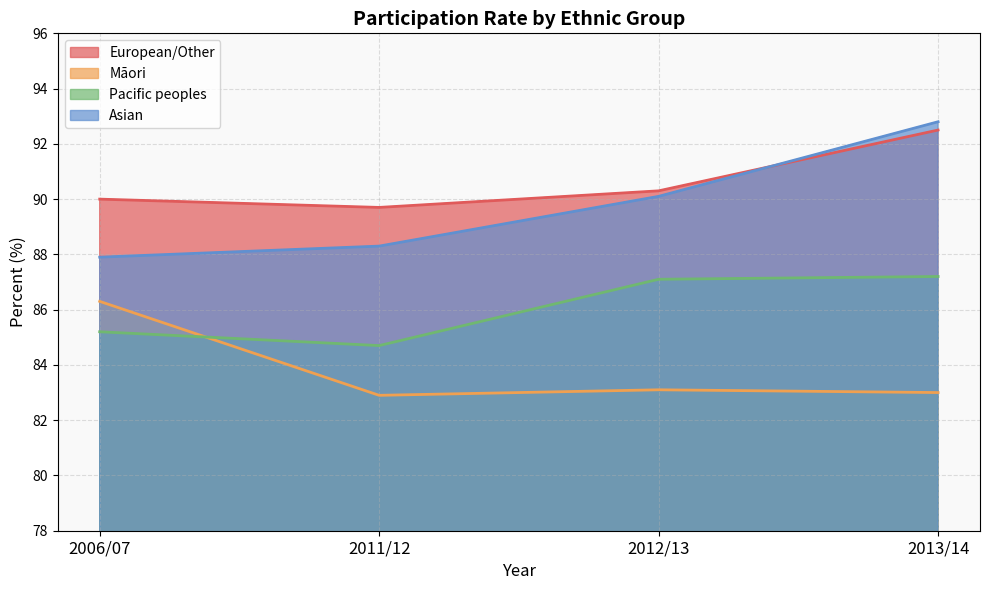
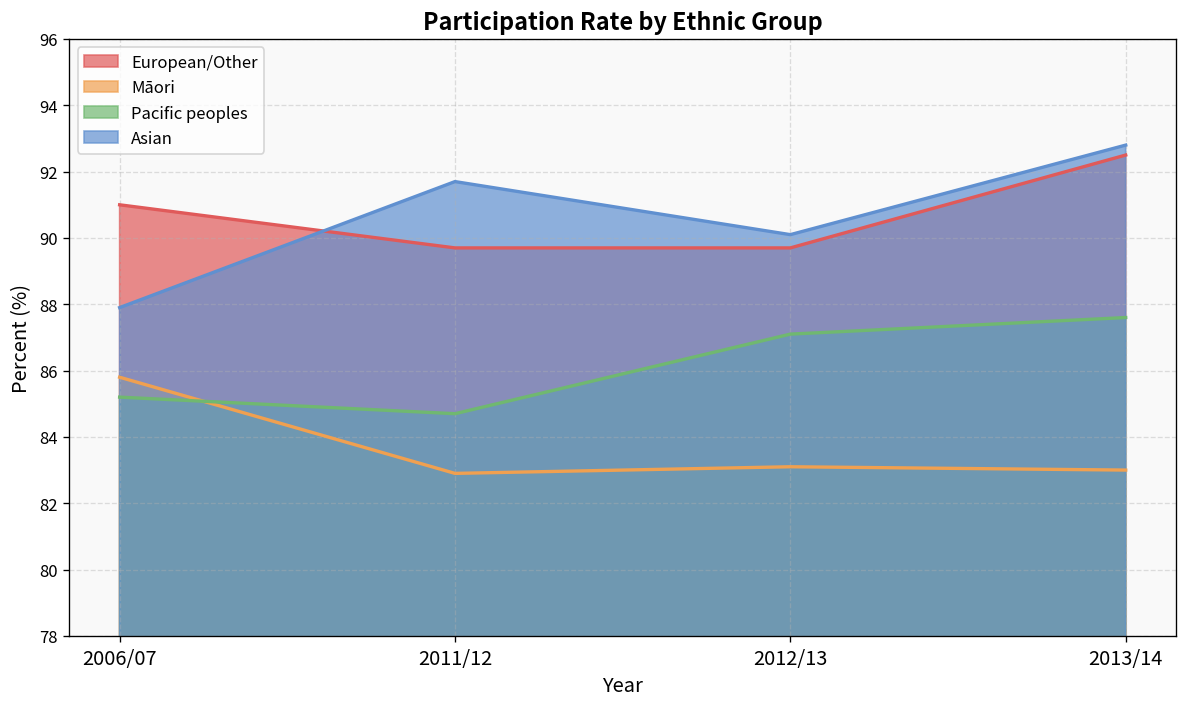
  {
    "European/Other": {
-     "2006/07": 90,
+     "2006/07": 91,
      "2011/12": 89.7,
-     "2012/13": 90.3,
+     "2012/13": 89.7,
      "2013/14": 92.5
    },
    "Māori": {
-     "2006/07": 86.3,
+     "2006/07": 85.8,
      "2011/12": 82.9,
      "2012/13": 83.1,
      "2013/14": 83.0
    },
    "Pacific peoples": {
      "2006/07": 85.2,
      "2011/12": 84.7,
      "2012/13": 87.1,
-     "2013/14": 87.2
+     "2013/14": 87.6
    },
    "Asian": {
      "2006/07": 87.9,
-     "2011/12": 88.3,
+     "2011/12": 91.7,
      "2012/13": 90.1,
      "2013/14": 92.8
    }
  }
